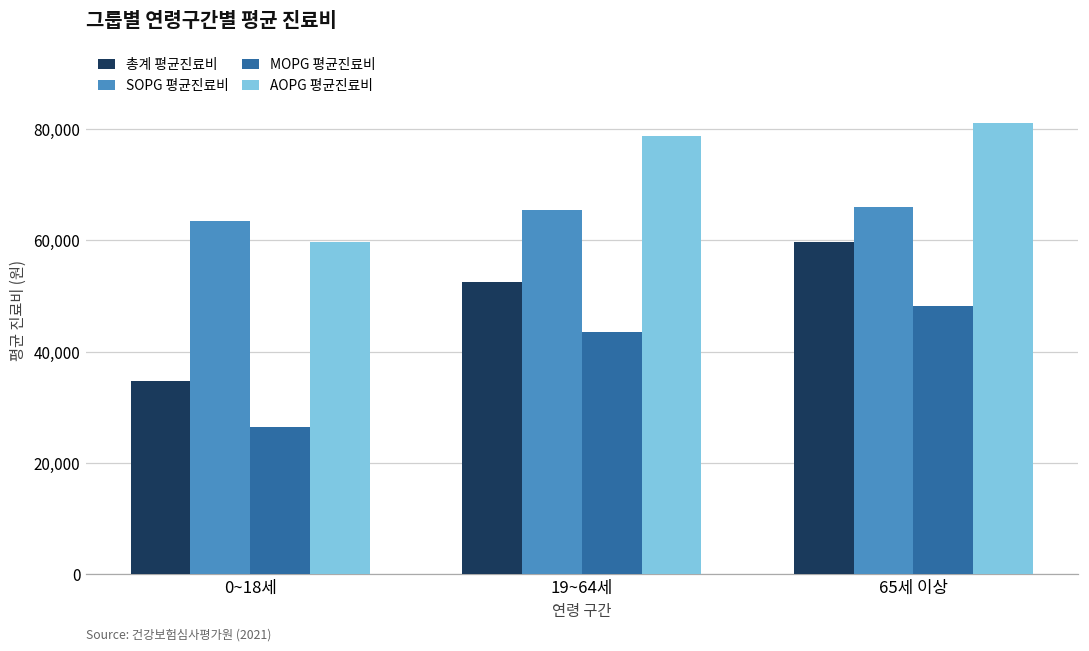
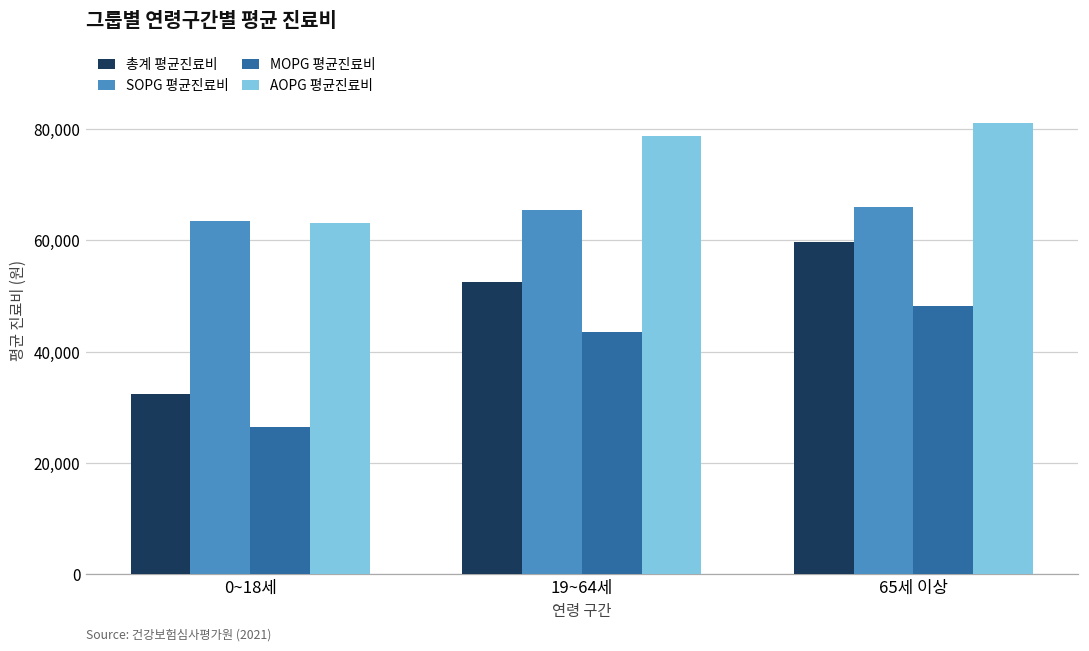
  {
    "총계 평균진료비": {
-     "0~18세": "35,000",
+     "0~18세": "32,000",
      "19~64세": "52,000",
      "65세 이상": "60,000"
    },
    "AOPG 평균진료비": {
-     "0~18세": "60,000",
+     "0~18세": "63,000",
      "19~64세": "79,000",
      "65세 이상": "81,000"
    }
  }
